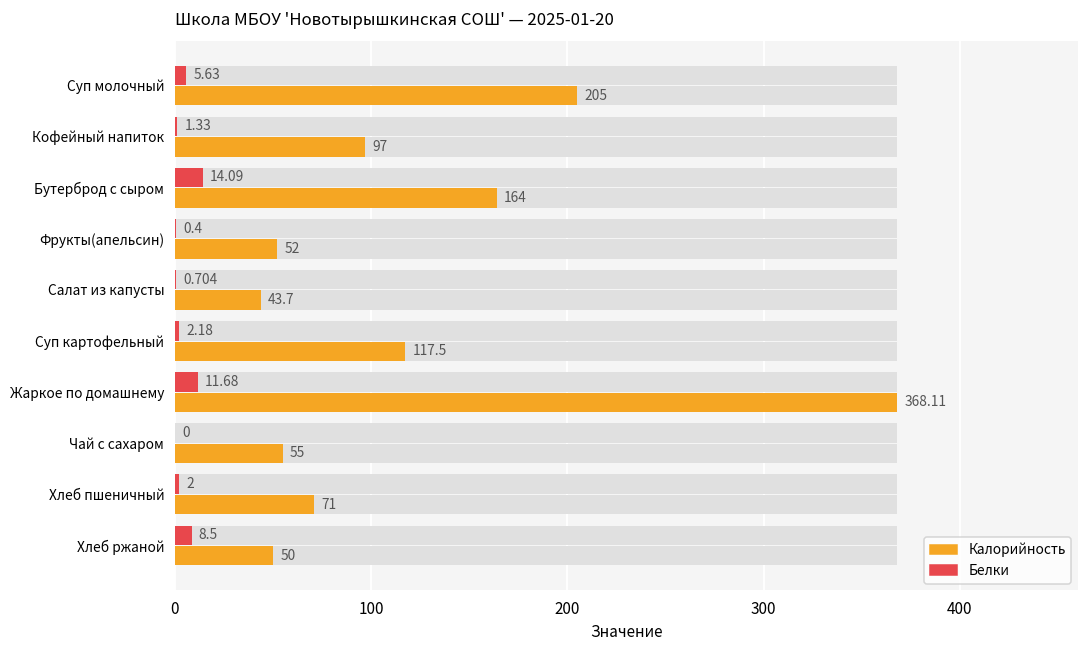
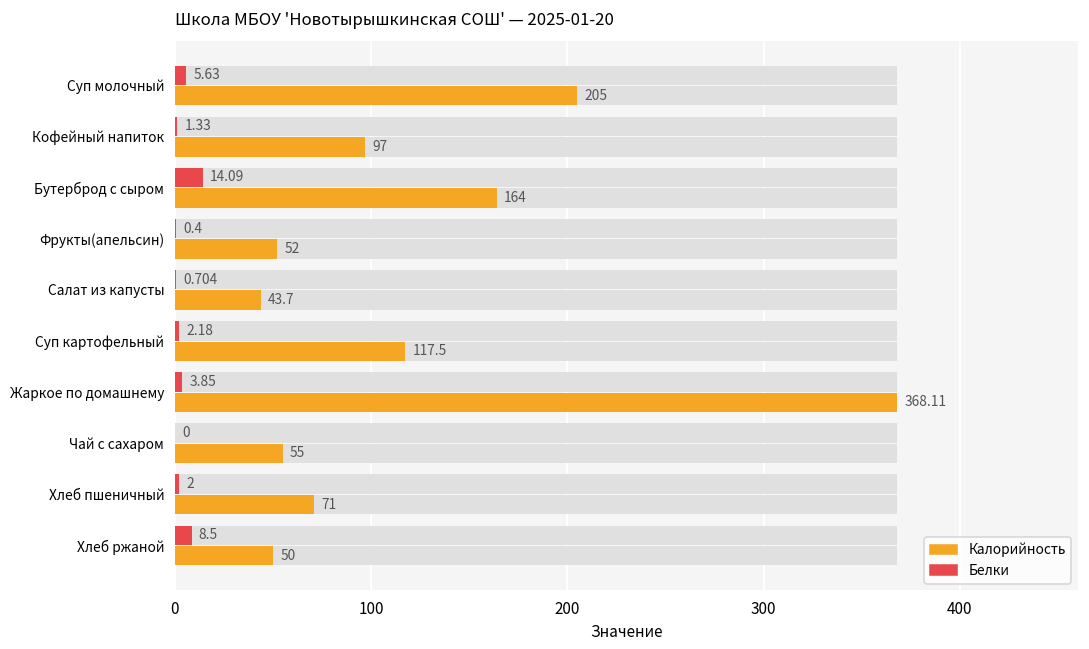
  {
    "Калорийность": {
      "Жаркое по домашнему": 368.11
    },
    "Белки": {
      "Фрукты(апельсин)": 0.4,
      "Салат из капусты": 0.704,
-     "Жаркое по домашнему": 11.68,
+     "Жаркое по домашнему": 3.85,
      "Чай с сахаром": 0
    }
  }
